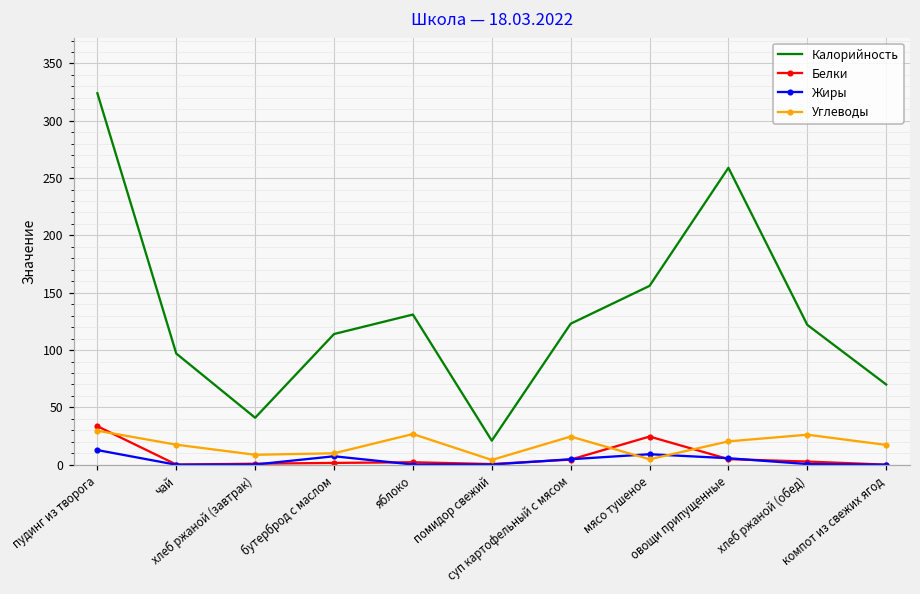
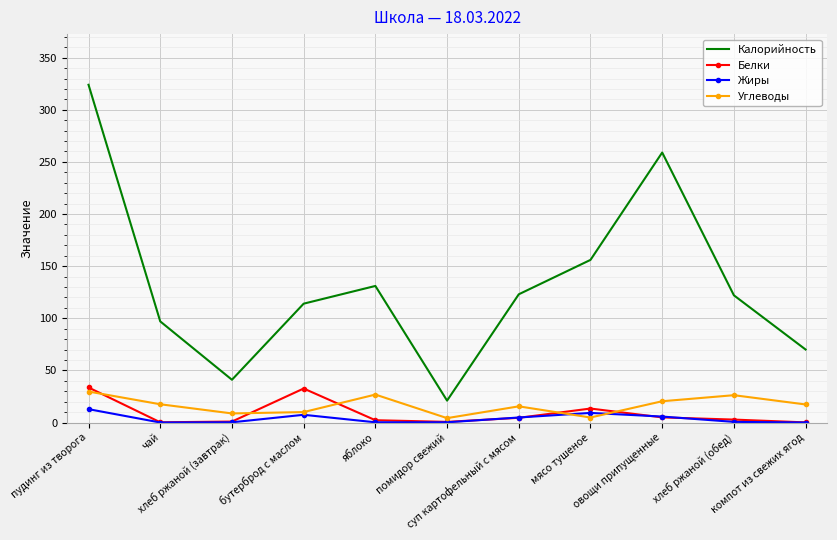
  {
    "Калорийность": {
      "пудинг из творога": 324,
      "чай": 97,
      "хлеб ржаной (завтрак)": 41,
      "бутерброд с маслом": 114,
      "яблоко": 131,
      "помидор свежий": 21,
      "суп картофельный с мясом": 123,
      "мясо тушеное": 156,
      "овощи припущенные": 259,
      "хлеб ржаной (обед)": 122,
      "компот из свежих ягод": 70
    },
    "Белки": {
      "пудинг из творога": 34,
-     "бутерброд с маслом": 2,
-     "мясо тушеное": 25
+     "бутерброд с маслом": 33,
+     "мясо тушеное": 13
    },
    "Жиры": {
      "пудинг из творога": 13,
      "бутерброд с маслом": 7,
      "мясо тушеное": 9
    },
    "Углеводы": {
      "пудинг из творога": 30,
      "чай": 18,
      "хлеб ржаной (завтрак)": 9,
      "бутерброд с маслом": 10,
      "яблоко": 27,
      "помидор свежий": 4,
-     "суп картофельный с мясом": 25,
+     "суп картофельный с мясом": 16,
      "мясо тушеное": 5,
      "овощи припущенные": 20,
      "хлеб ржаной (обед)": 26,
      "компот из свежих ягод": 17
    }
  }
